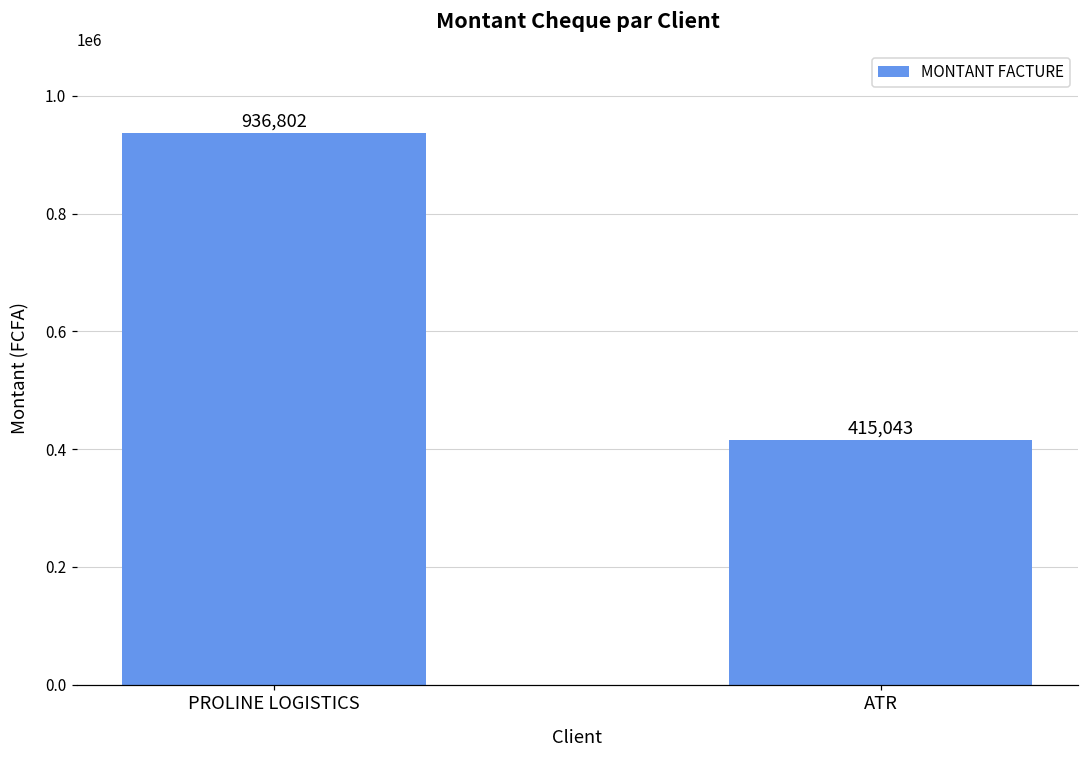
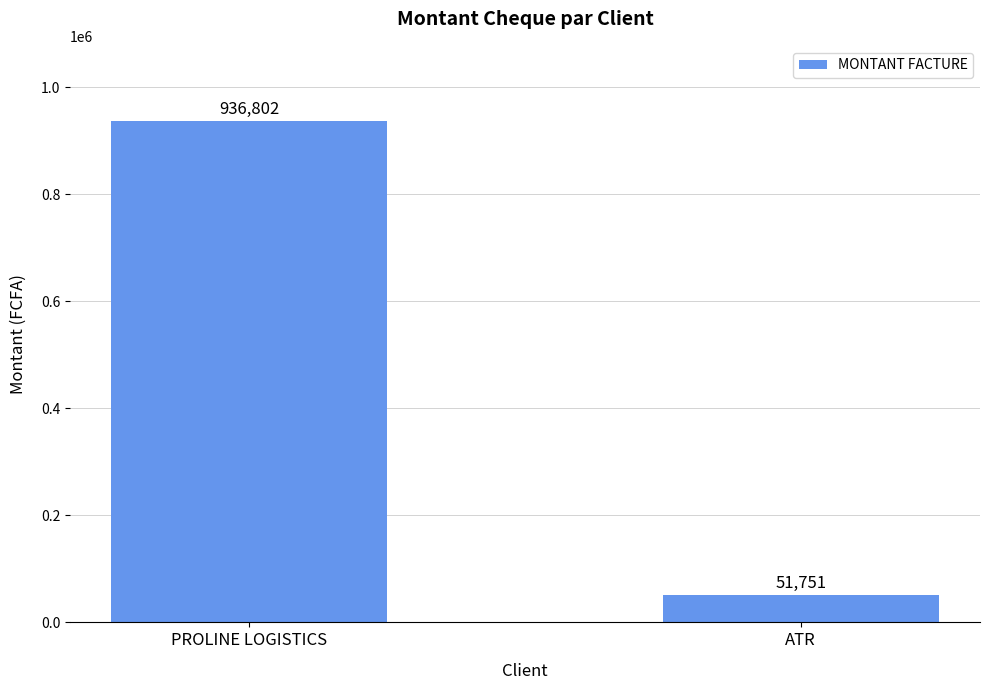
  {
    "PROLINE LOGISTICS": "936,802",
-   "ATR": "415,043"
+   "ATR": "51,751"
  }
